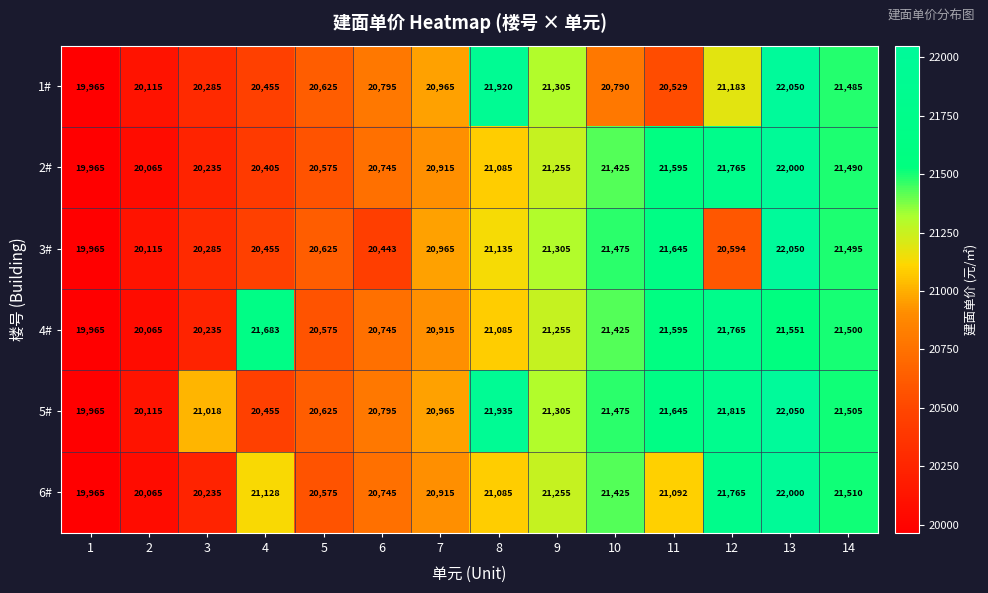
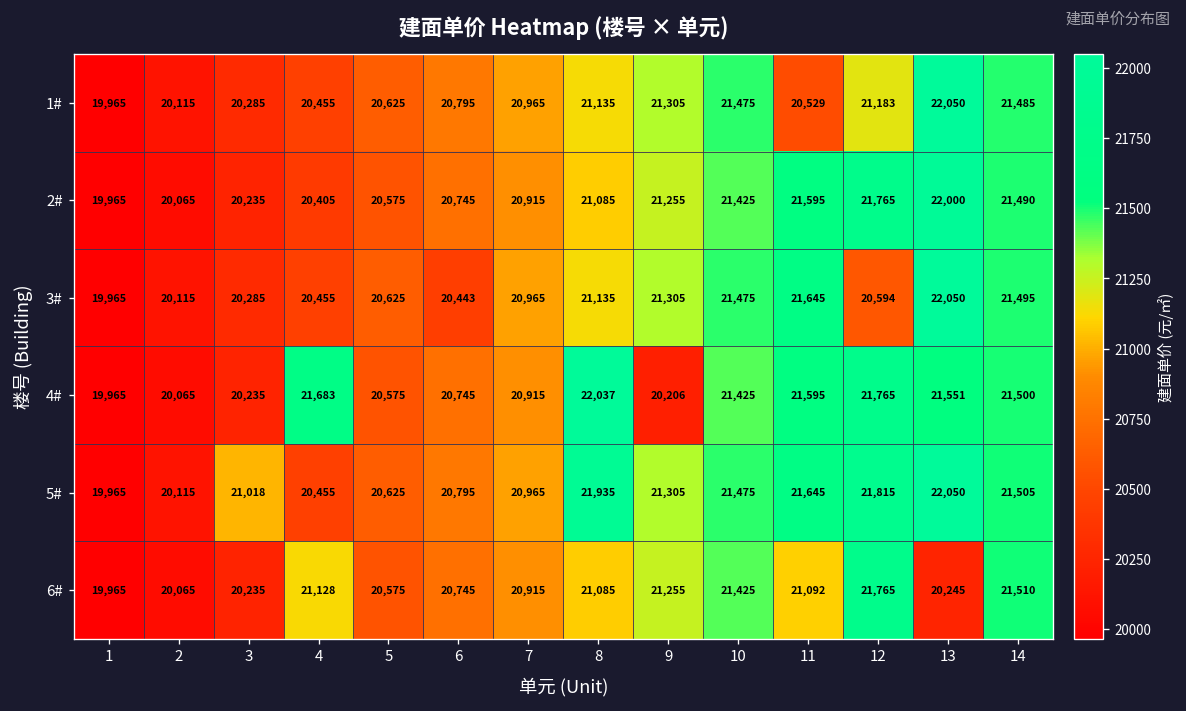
  {
    "1#": {
      "1": "19,965",
      "2": "20,115",
      "3": "20,285",
      "4": "20,455",
      "5": "20,625",
      "6": "20,795",
      "7": "20,965",
-     "8": "21,920",
+     "8": "21,135",
      "9": "21,305",
-     "10": "20,790",
+     "10": "21,475",
      "11": "20,529",
      "12": "21,183",
      "13": "22,050",
      "14": "21,485"
    },
    "2#": {
      "1": "19,965",
      "2": "20,065",
      "3": "20,235",
      "4": "20,405",
      "5": "20,575",
      "6": "20,745",
      "7": "20,915",
      "8": "21,085",
      "9": "21,255",
      "10": "21,425",
      "11": "21,595",
      "12": "21,765",
      "13": "22,000",
      "14": "21,490"
    },
    "3#": {
      "1": "19,965",
      "2": "20,115",
      "3": "20,285",
      "4": "20,455",
      "5": "20,625",
      "6": "20,443",
      "7": "20,965",
      "8": "21,135",
      "9": "21,305",
      "10": "21,475",
      "11": "21,645",
      "12": "20,594",
      "13": "22,050",
      "14": "21,495"
    },
    "4#": {
      "1": "19,965",
      "2": "20,065",
      "3": "20,235",
      "4": "21,683",
      "5": "20,575",
      "6": "20,745",
      "7": "20,915",
-     "8": "21,085",
-     "9": "21,255",
+     "8": "22,037",
+     "9": "20,206",
      "10": "21,425",
      "11": "21,595",
      "12": "21,765",
      "13": "21,551",
      "14": "21,500"
    },
    "5#": {
      "1": "19,965",
      "2": "20,115",
      "3": "21,018",
      "4": "20,455",
      "5": "20,625",
      "6": "20,795",
      "7": "20,965",
      "8": "21,935",
      "9": "21,305",
      "10": "21,475",
      "11": "21,645",
      "12": "21,815",
      "13": "22,050",
      "14": "21,505"
    },
    "6#": {
      "1": "19,965",
      "2": "20,065",
      "3": "20,235",
      "4": "21,128",
      "5": "20,575",
      "6": "20,745",
      "7": "20,915",
      "8": "21,085",
      "9": "21,255",
      "10": "21,425",
      "11": "21,092",
      "12": "21,765",
-     "13": "22,000",
+     "13": "20,245",
      "14": "21,510"
    }
  }
